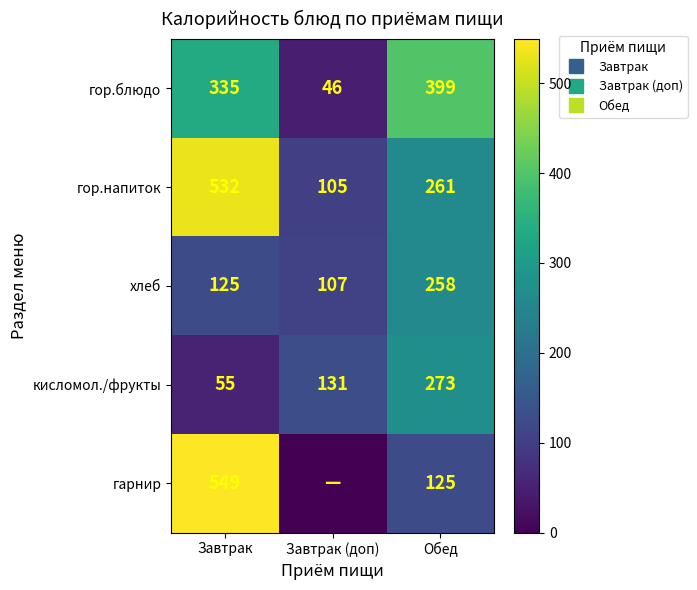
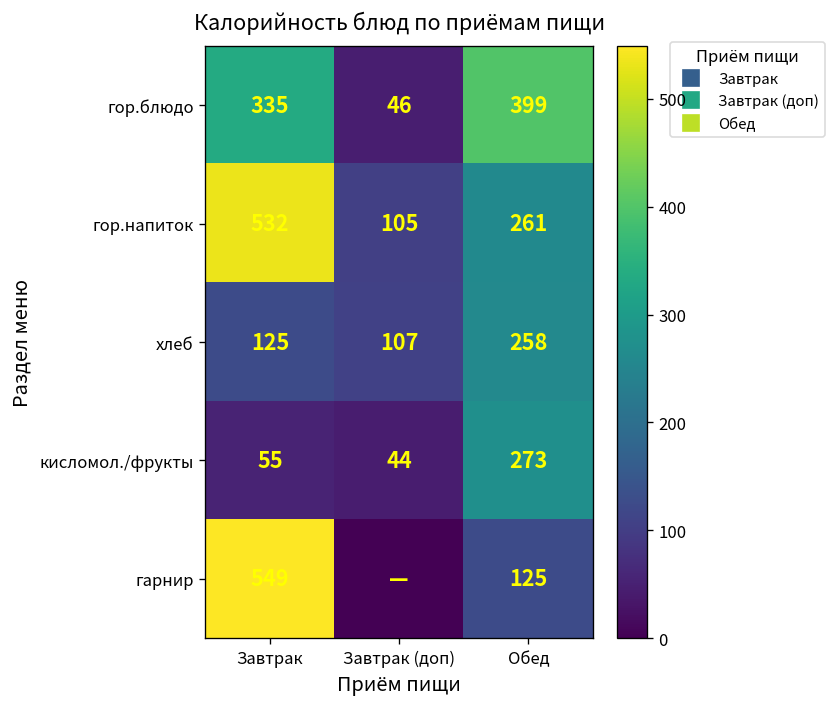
  {
    "гор.блюдо": {
      "Завтрак": 335,
      "Завтрак (доп)": 46,
      "Обед": 399
    },
    "гор.напиток": {
      "Завтрак (доп)": 105,
      "Обед": 261
    },
    "хлеб": {
      "Завтрак": 125,
      "Завтрак (доп)": 107,
      "Обед": 258
    },
    "кисломол./фрукты": {
      "Завтрак": 55,
-     "Завтрак (доп)": 131,
+     "Завтрак (доп)": 44,
      "Обед": 273
    },
    "гарнир": {
      "Обед": 125
    }
  }
